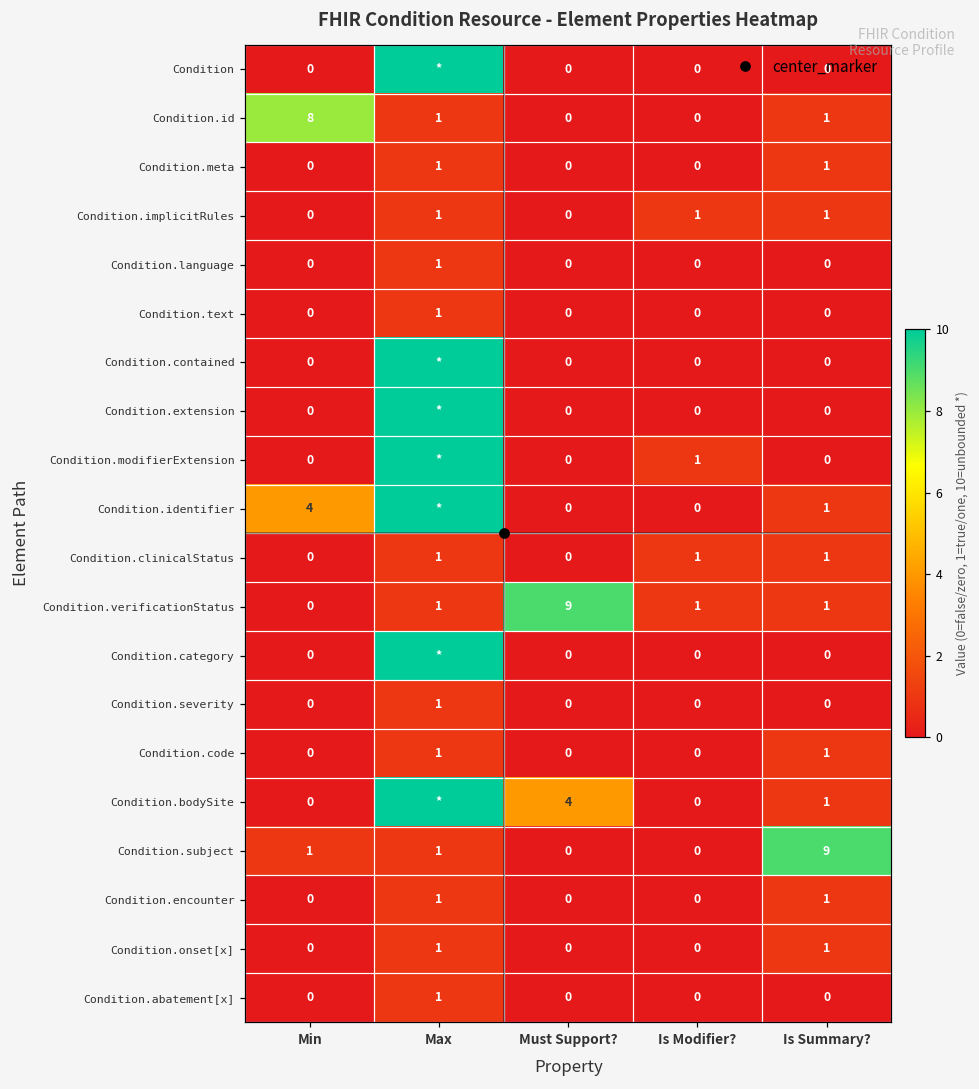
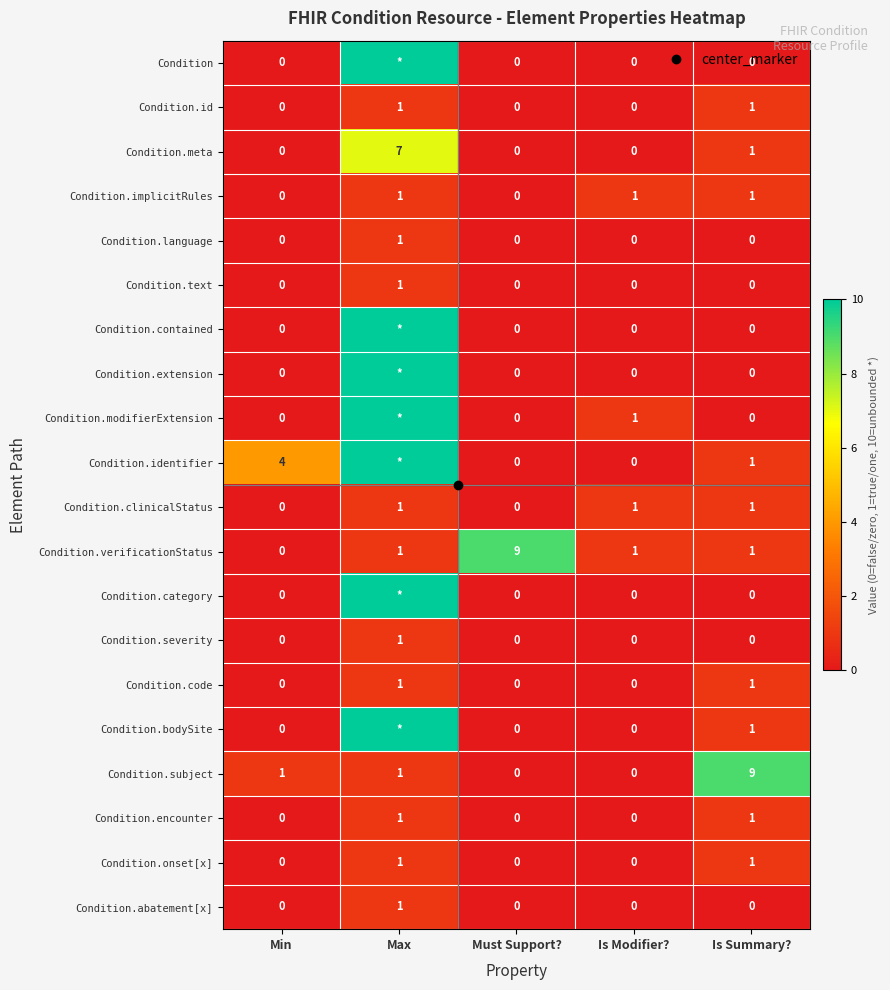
  {
    "Condition": {
      "Min": 0,
      "Must Support?": 0,
      "Is Modifier?": 0,
      "Is Summary?": 0
    },
    "Condition.id": {
-     "Min": 8,
+     "Min": 0,
      "Max": 1,
      "Must Support?": 0,
      "Is Modifier?": 0,
      "Is Summary?": 1
    },
    "Condition.meta": {
      "Min": 0,
-     "Max": 1,
+     "Max": 7,
      "Must Support?": 0,
      "Is Modifier?": 0,
      "Is Summary?": 1
    },
    "Condition.implicitRules": {
      "Min": 0,
      "Max": 1,
      "Must Support?": 0,
      "Is Modifier?": 1,
      "Is Summary?": 1
    },
    "Condition.language": {
      "Min": 0,
      "Max": 1,
      "Must Support?": 0,
      "Is Modifier?": 0,
      "Is Summary?": 0
    },
    "Condition.text": {
      "Min": 0,
      "Max": 1,
      "Must Support?": 0,
      "Is Modifier?": 0,
      "Is Summary?": 0
    },
    "Condition.contained": {
      "Min": 0,
      "Must Support?": 0,
      "Is Modifier?": 0,
      "Is Summary?": 0
    },
    "Condition.extension": {
      "Min": 0,
      "Must Support?": 0,
      "Is Modifier?": 0,
      "Is Summary?": 0
    },
    "Condition.modifierExtension": {
      "Min": 0,
      "Must Support?": 0,
      "Is Modifier?": 1,
      "Is Summary?": 0
    },
    "Condition.identifier": {
      "Min": 4,
      "Must Support?": 0,
      "Is Modifier?": 0,
      "Is Summary?": 1
    },
    "Condition.clinicalStatus": {
      "Min": 0,
      "Max": 1,
      "Must Support?": 0,
      "Is Modifier?": 1,
      "Is Summary?": 1
    },
    "Condition.verificationStatus": {
      "Min": 0,
      "Max": 1,
      "Must Support?": 9,
      "Is Modifier?": 1,
      "Is Summary?": 1
    },
    "Condition.category": {
      "Min": 0,
      "Must Support?": 0,
      "Is Modifier?": 0,
      "Is Summary?": 0
    },
    "Condition.severity": {
      "Min": 0,
      "Max": 1,
      "Must Support?": 0,
      "Is Modifier?": 0,
      "Is Summary?": 0
    },
    "Condition.code": {
      "Min": 0,
      "Max": 1,
      "Must Support?": 0,
      "Is Modifier?": 0,
      "Is Summary?": 1
    },
    "Condition.bodySite": {
      "Min": 0,
-     "Must Support?": 4,
+     "Must Support?": 0,
      "Is Modifier?": 0,
      "Is Summary?": 1
    },
    "Condition.subject": {
      "Min": 1,
      "Max": 1,
      "Must Support?": 0,
      "Is Modifier?": 0,
      "Is Summary?": 9
    },
    "Condition.encounter": {
      "Min": 0,
      "Max": 1,
      "Must Support?": 0,
      "Is Modifier?": 0,
      "Is Summary?": 1
    },
    "Condition.onset[x]": {
      "Min": 0,
      "Max": 1,
      "Must Support?": 0,
      "Is Modifier?": 0,
      "Is Summary?": 1
    },
    "Condition.abatement[x]": {
      "Min": 0,
      "Max": 1,
      "Must Support?": 0,
      "Is Modifier?": 0,
      "Is Summary?": 0
    }
  }
